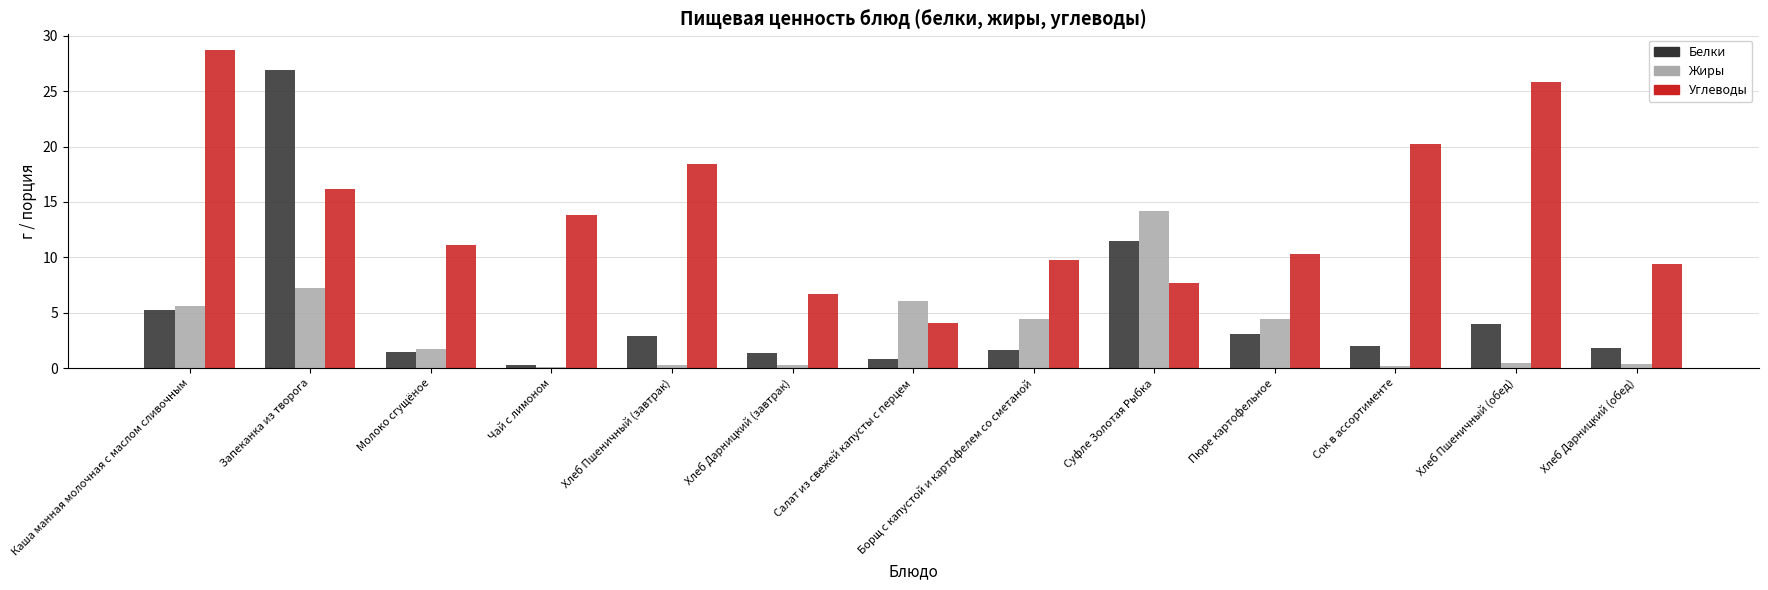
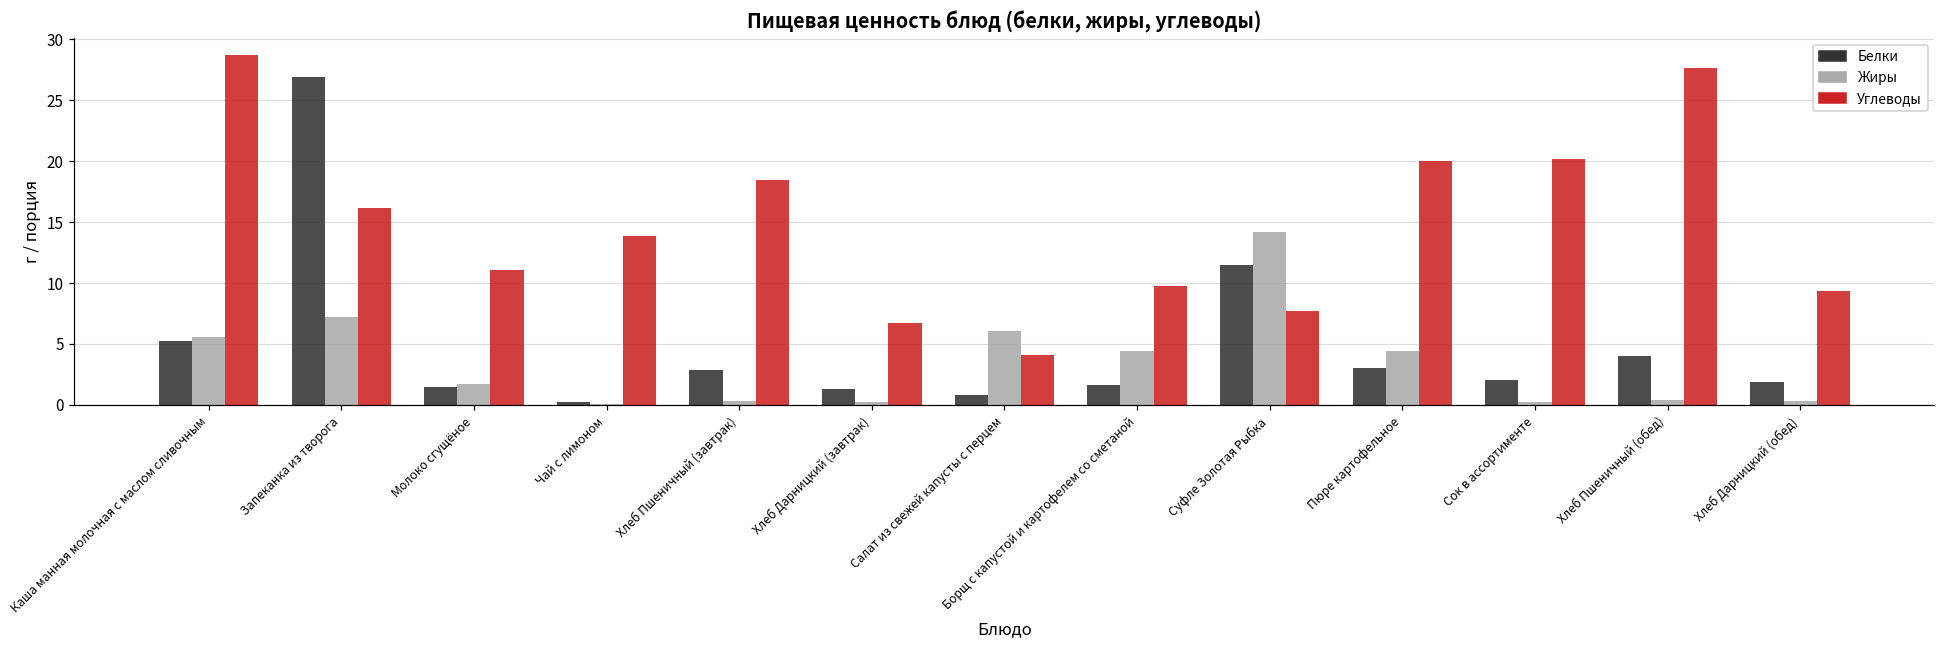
  {
    "Белки": {
      "Каша манная молочная с маслом сливочным": 5.3,
      "Запеканка из творога": 26.9,
      "Молоко сгущёное": 1.4,
      "Чай с лимоном": 0.3,
      "Хлеб Пшеничный (завтрак)": 2.9,
      "Хлеб Дарницкий (завтрак)": 1.3,
      "Салат из свежей капусты с перцем": 0.8,
      "Борщ с капустой и картофелем со сметаной": 1.6,
      "Суфле Золотая Рыбка": 11.5,
      "Пюре картофельное": 3.1,
      "Сок в ассортименте": 2.0,
      "Хлеб Пшеничный (обед)": 4.0,
      "Хлеб Дарницкий (обед)": 1.9
    },
    "Жиры": {
      "Каша манная молочная с маслом сливочным": 5.6,
      "Запеканка из творога": 7.2,
      "Молоко сгущёное": 1.7,
      "Хлеб Пшеничный (завтрак)": 0.3,
      "Хлеб Дарницкий (завтрак)": 0.2,
      "Салат из свежей капусты с перцем": 6.1,
      "Борщ с капустой и картофелем со сметаной": 4.5,
      "Суфле Золотая Рыбка": 14.2,
      "Пюре картофельное": 4.4,
      "Хлеб Пшеничный (обед)": 0.4,
      "Хлеб Дарницкий (обед)": 0.3
    },
    "Углеводы": {
      "Каша манная молочная с маслом сливочным": 28.7,
      "Запеканка из творога": 16.1,
      "Молоко сгущёное": 11.1,
      "Чай с лимоном": 13.9,
      "Хлеб Пшеничный (завтрак)": 18.5,
      "Хлеб Дарницкий (завтрак)": 6.7,
      "Салат из свежей капусты с перцем": 4.1,
      "Борщ с капустой и картофелем со сметаной": 9.7,
      "Суфле Золотая Рыбка": 7.7,
-     "Пюре картофельное": 10.3,
+     "Пюре картофельное": 20.1,
      "Сок в ассортименте": 20.2,
-     "Хлеб Пшеничный (обед)": 25.8,
+     "Хлеб Пшеничный (обед)": 27.7,
      "Хлеб Дарницкий (обед)": 9.4
    }
  }
